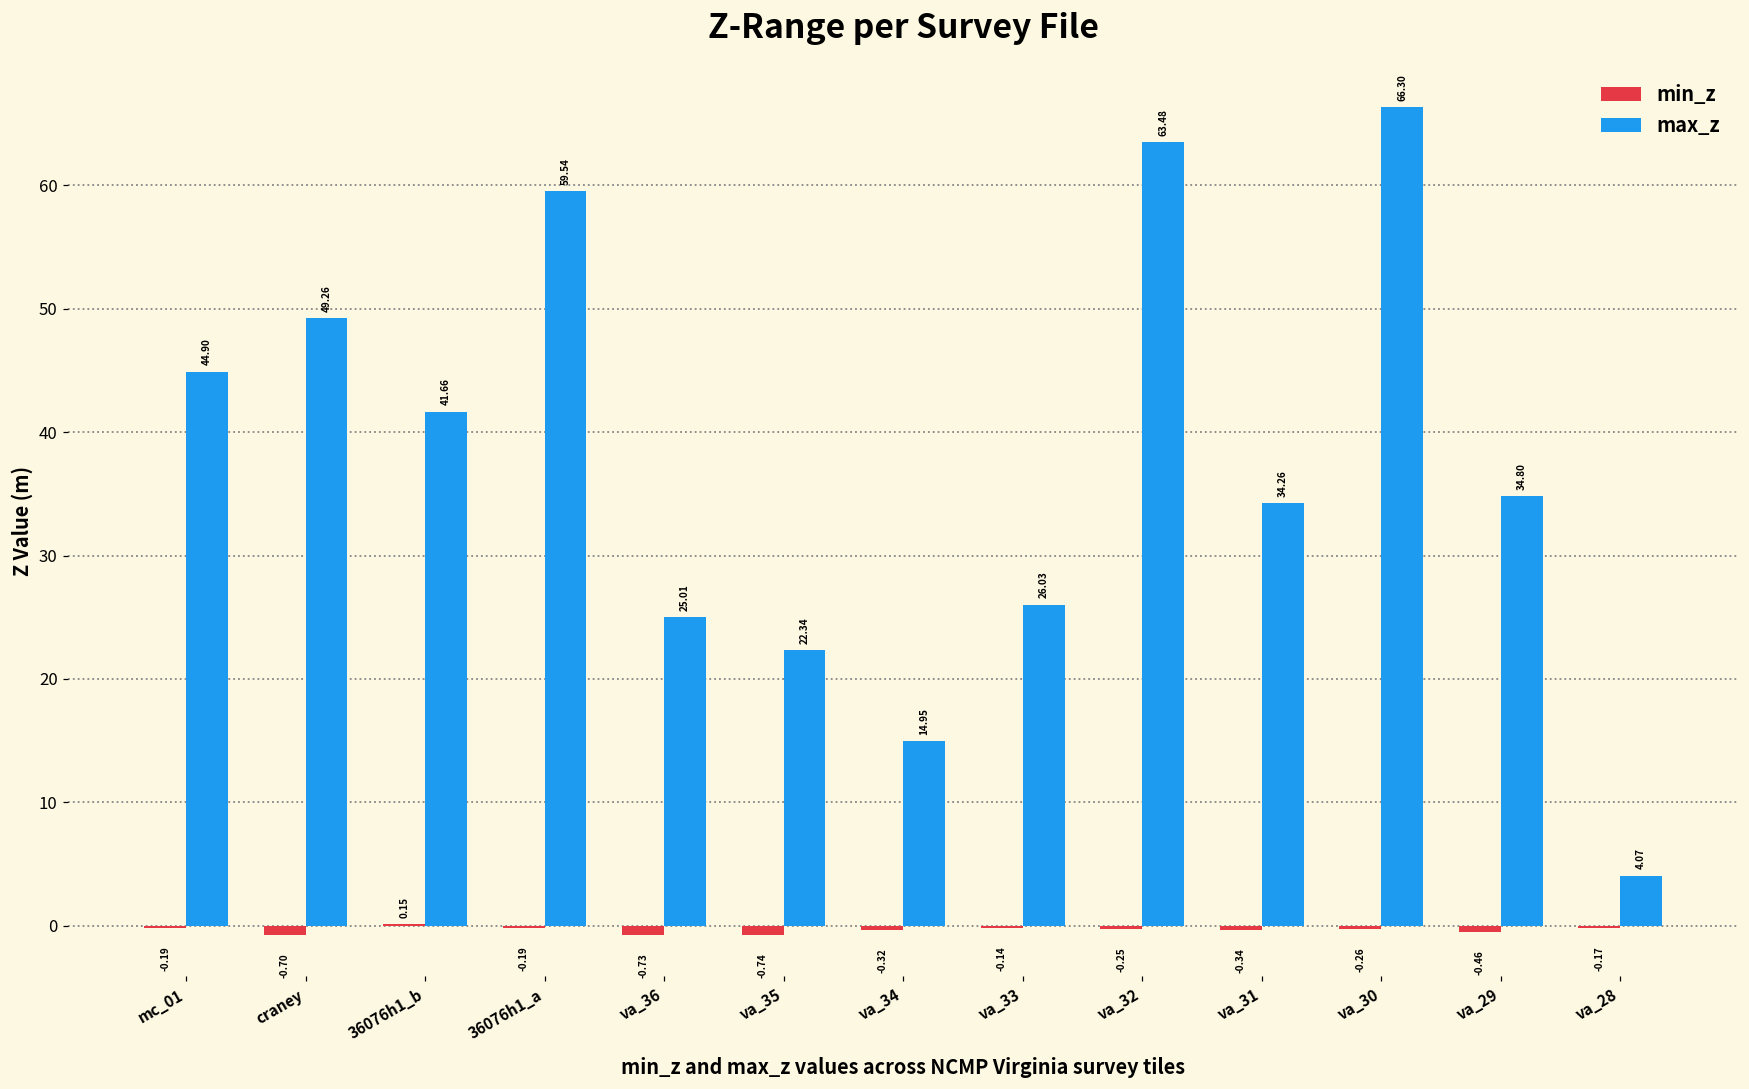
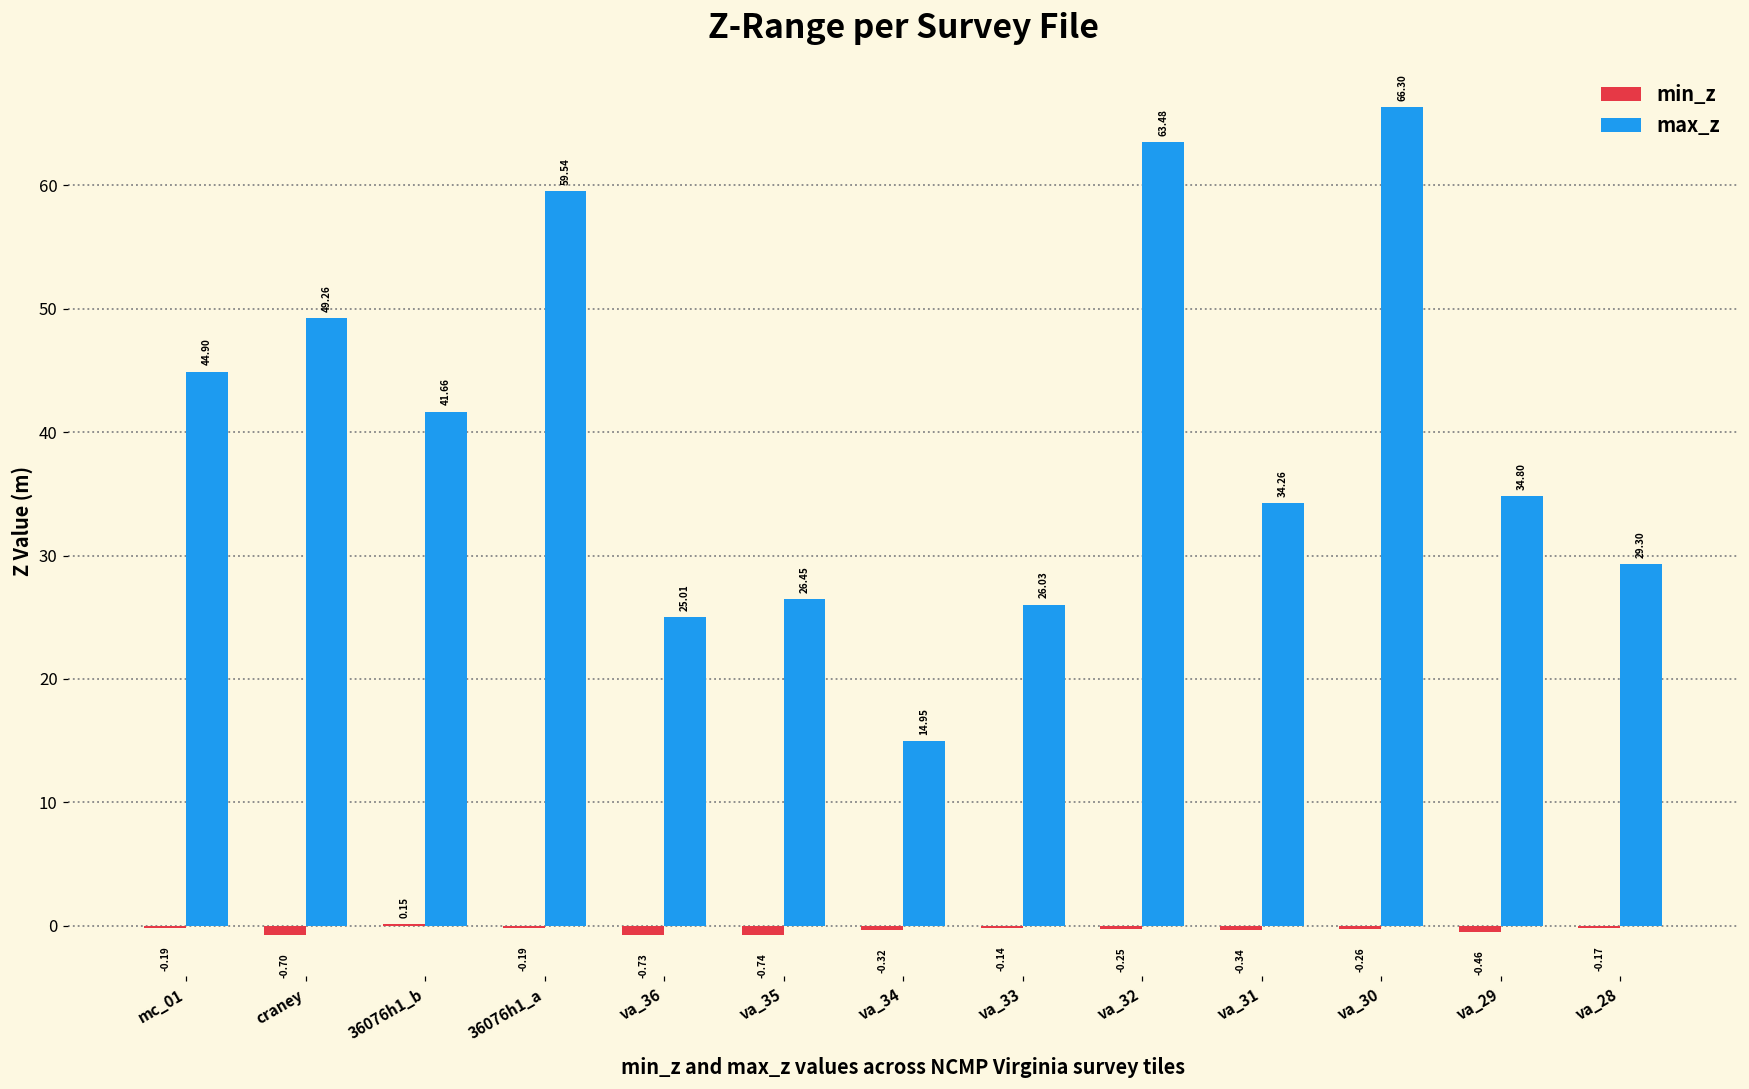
  {
    "min_z": {
      "mc_01": -0.19,
      "craney": -0.70,
      "36076h1_b": 0.15,
      "36076h1_a": -0.19,
      "va_36": -0.73,
      "va_35": -0.74,
      "va_34": -0.32,
      "va_33": -0.14,
      "va_32": -0.25,
      "va_31": -0.34,
      "va_30": -0.26,
      "va_29": -0.46,
      "va_28": -0.17
    },
    "max_z": {
      "mc_01": 44.90,
      "craney": 49.26,
      "36076h1_b": 41.66,
      "36076h1_a": 59.54,
      "va_36": 25.01,
-     "va_35": 22.34,
+     "va_35": 26.45,
      "va_34": 14.95,
      "va_33": 26.03,
      "va_32": 63.48,
      "va_31": 34.26,
      "va_30": 66.30,
      "va_29": 34.80,
-     "va_28": 4.07
+     "va_28": 29.30
    }
  }
